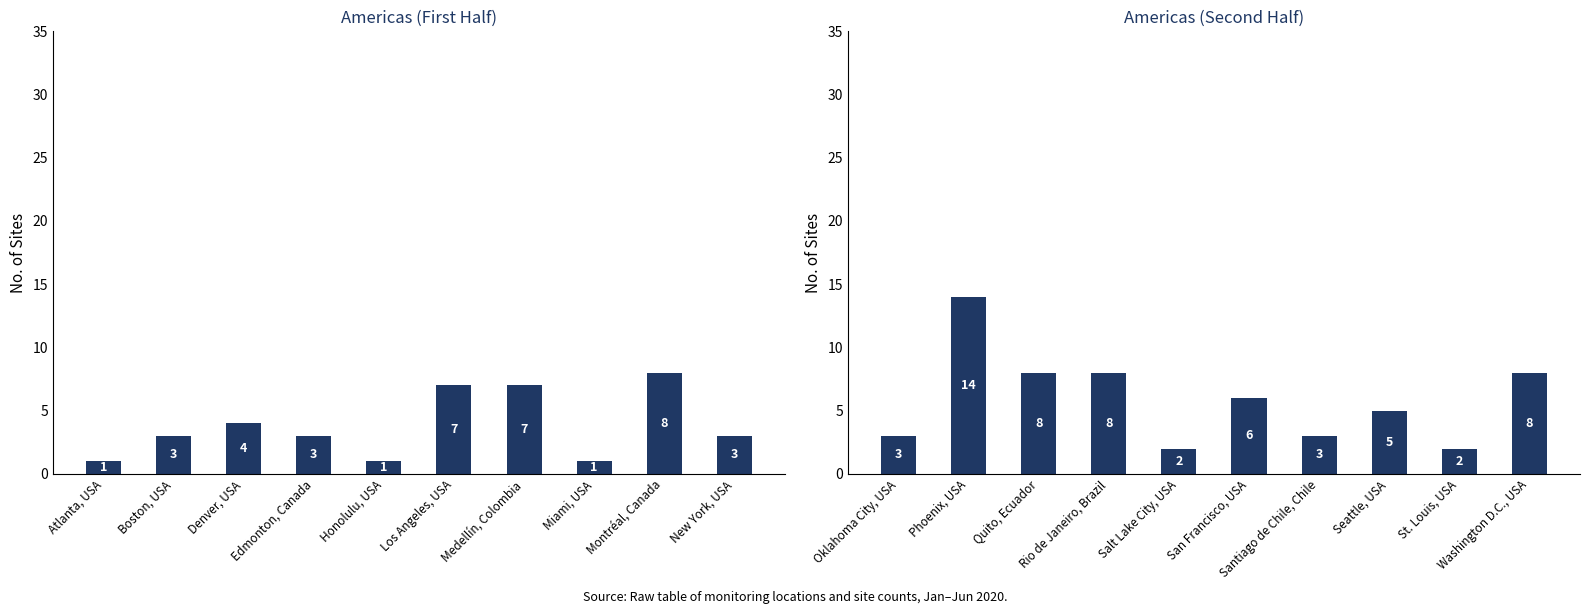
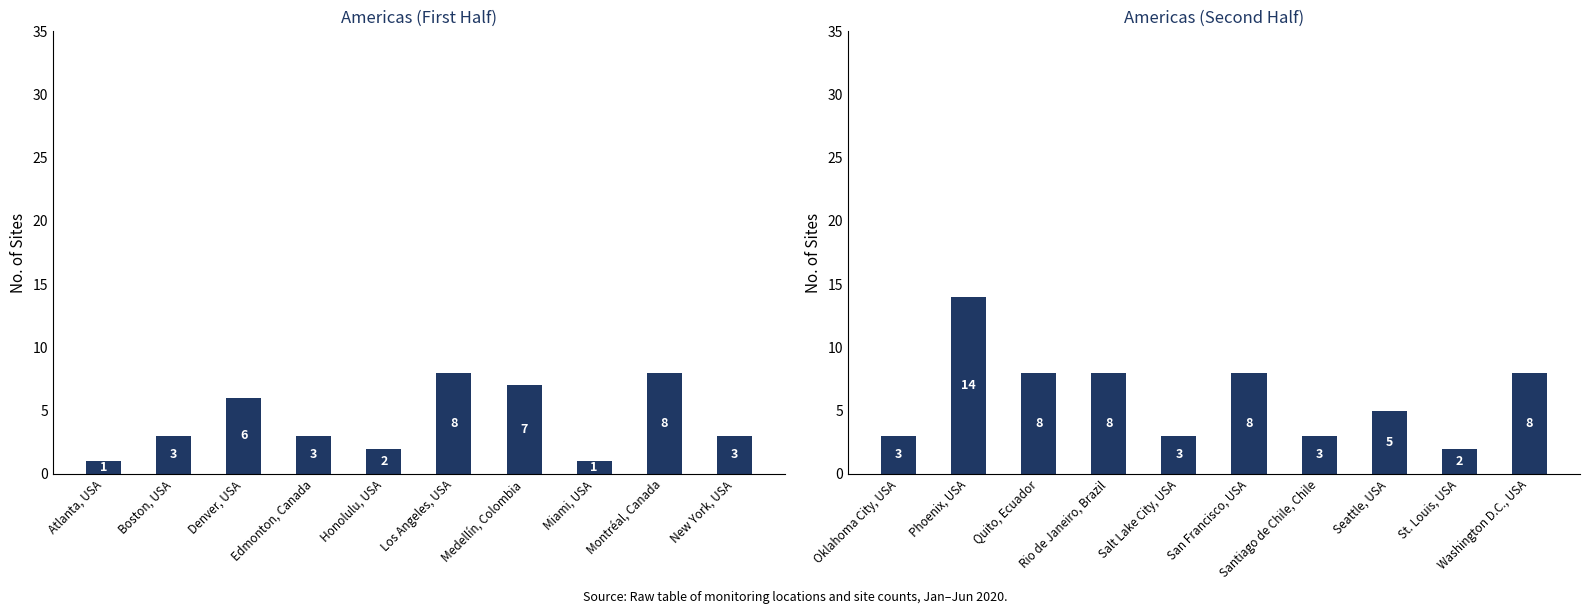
  {
    "Americas (First Half)": {
      "Atlanta, USA": 1,
      "Boston, USA": 3,
-     "Denver, USA": 4,
+     "Denver, USA": 6,
      "Edmonton, Canada": 3,
-     "Honolulu, USA": 1,
-     "Los Angeles, USA": 7,
+     "Honolulu, USA": 2,
+     "Los Angeles, USA": 8,
      "Medellín, Colombia": 7,
      "Miami, USA": 1,
      "Montréal, Canada": 8,
      "New York, USA": 3
    },
    "Americas (Second Half)": {
      "Oklahoma City, USA": 3,
      "Phoenix, USA": 14,
      "Quito, Ecuador": 8,
      "Rio de Janeiro, Brazil": 8,
-     "Salt Lake City, USA": 2,
-     "San Francisco, USA": 6,
+     "Salt Lake City, USA": 3,
+     "San Francisco, USA": 8,
      "Santiago de Chile, Chile": 3,
      "Seattle, USA": 5,
      "St. Louis, USA": 2,
      "Washington D.C., USA": 8
    }
  }
